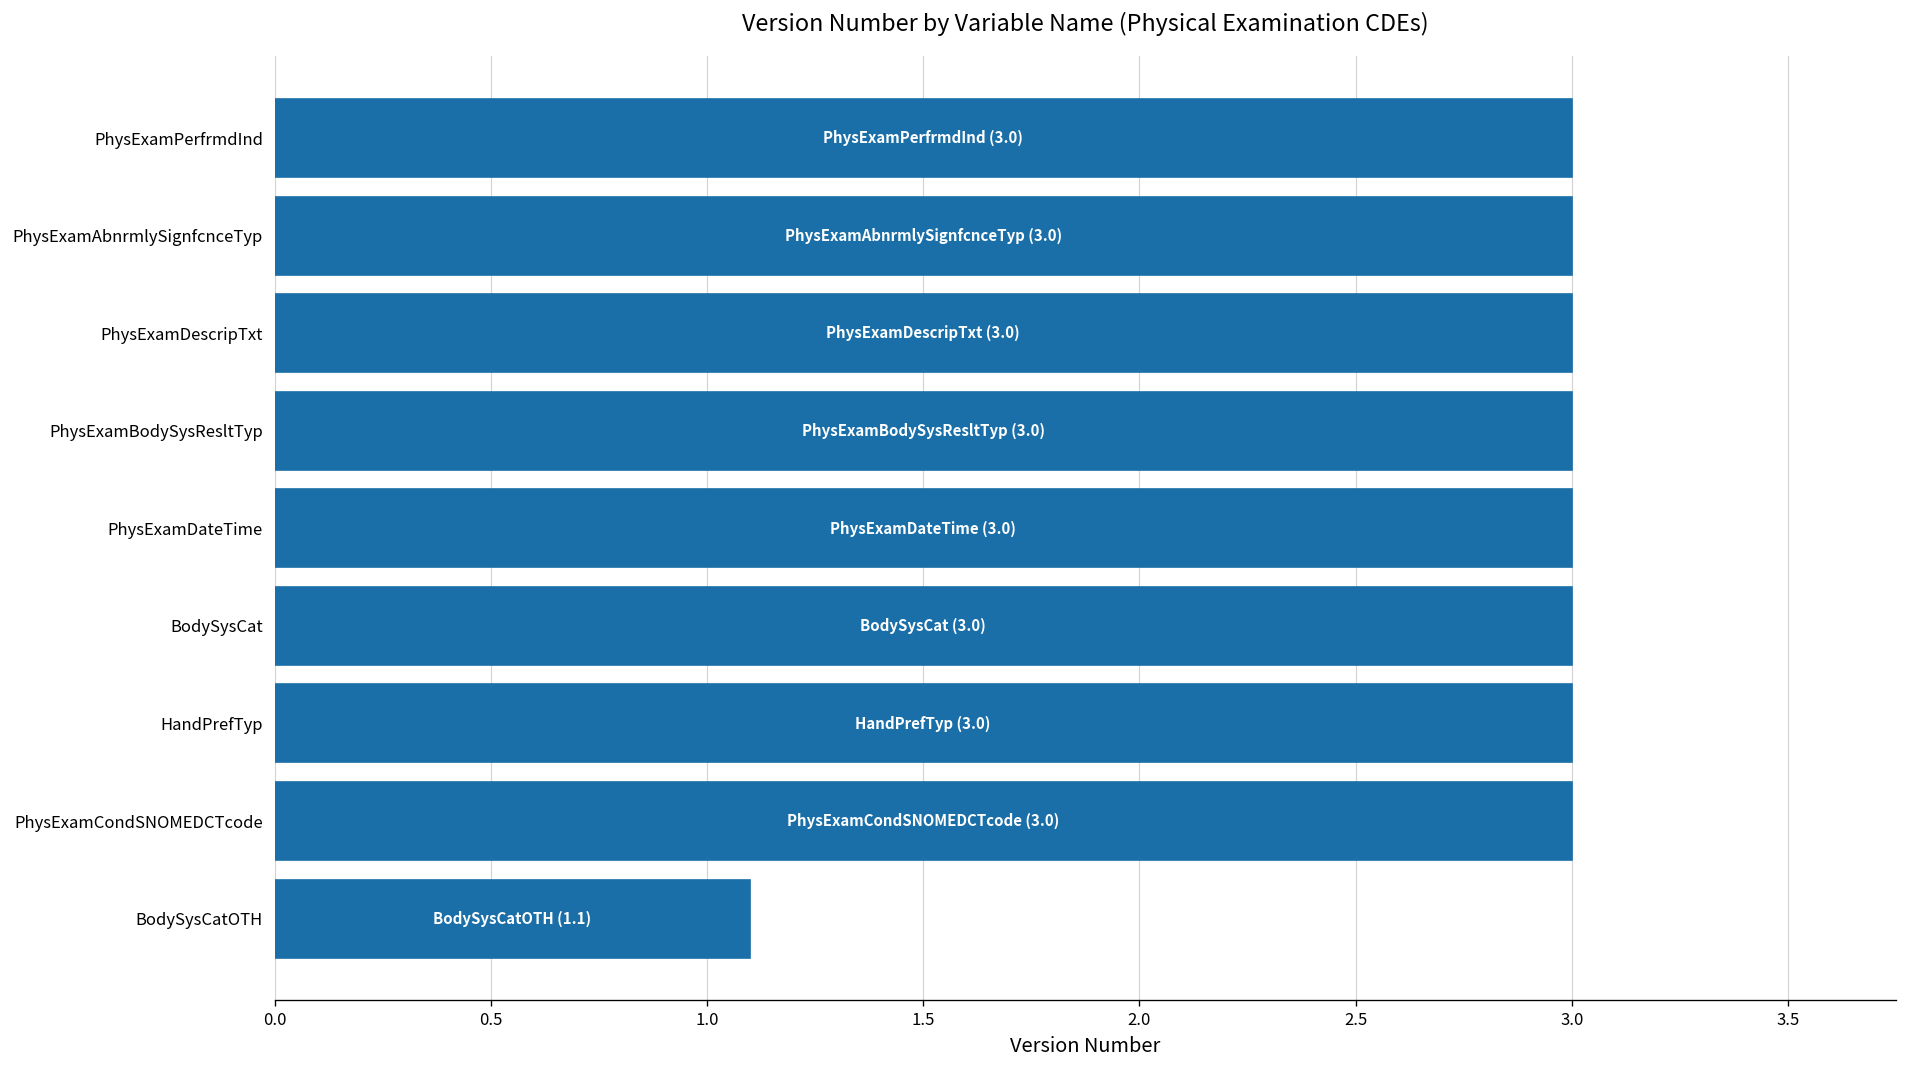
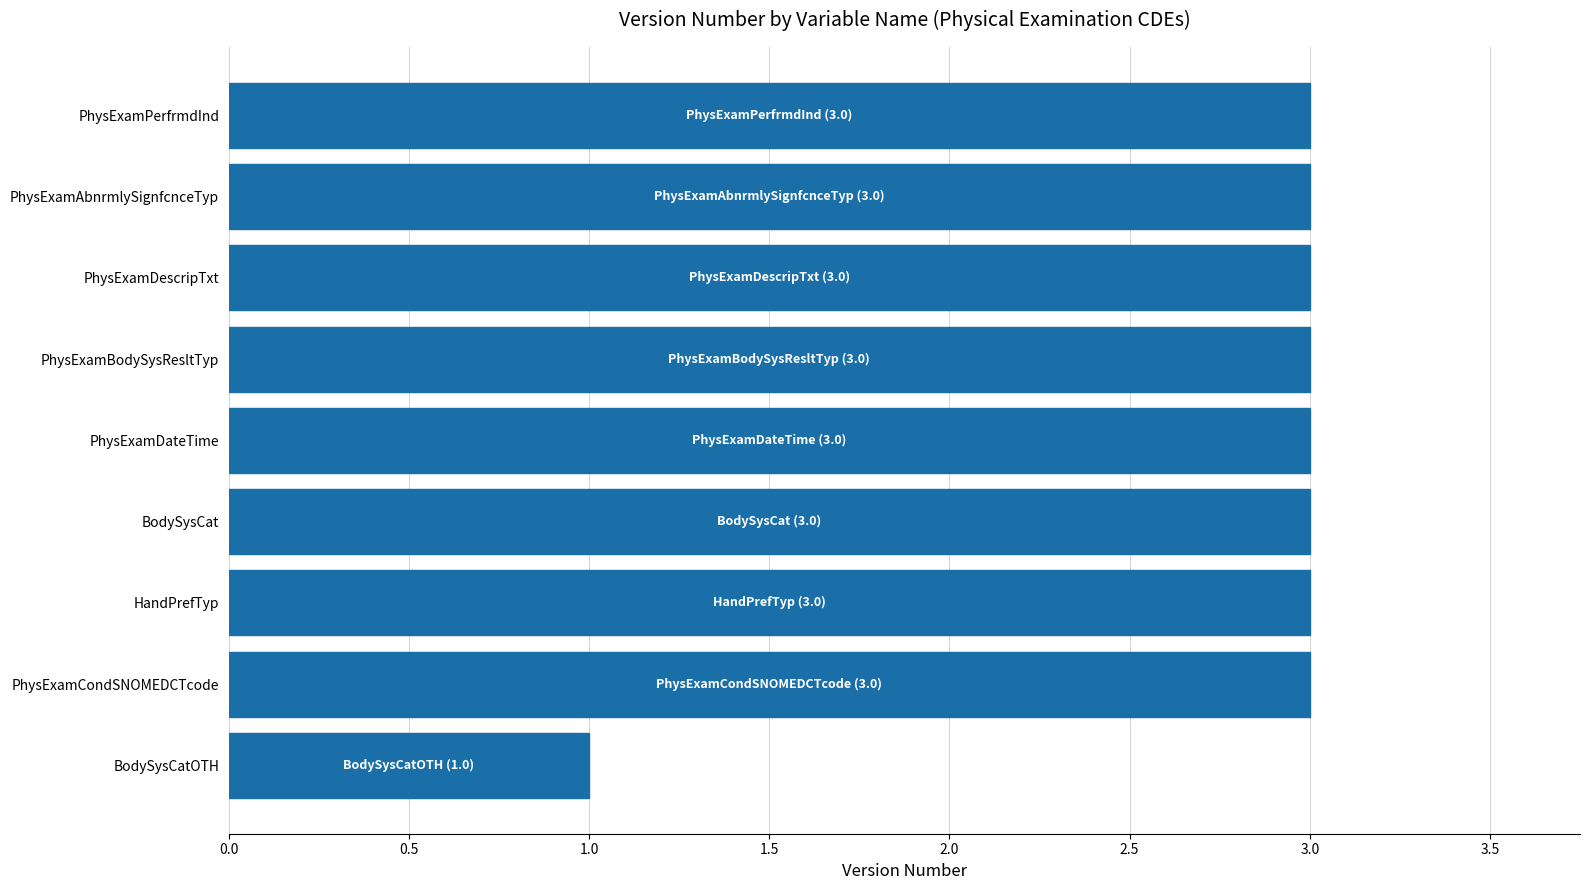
  {
-   "BodySysCatOTH": "(1.1)"
+   "BodySysCatOTH": "(1.0)"
  }
